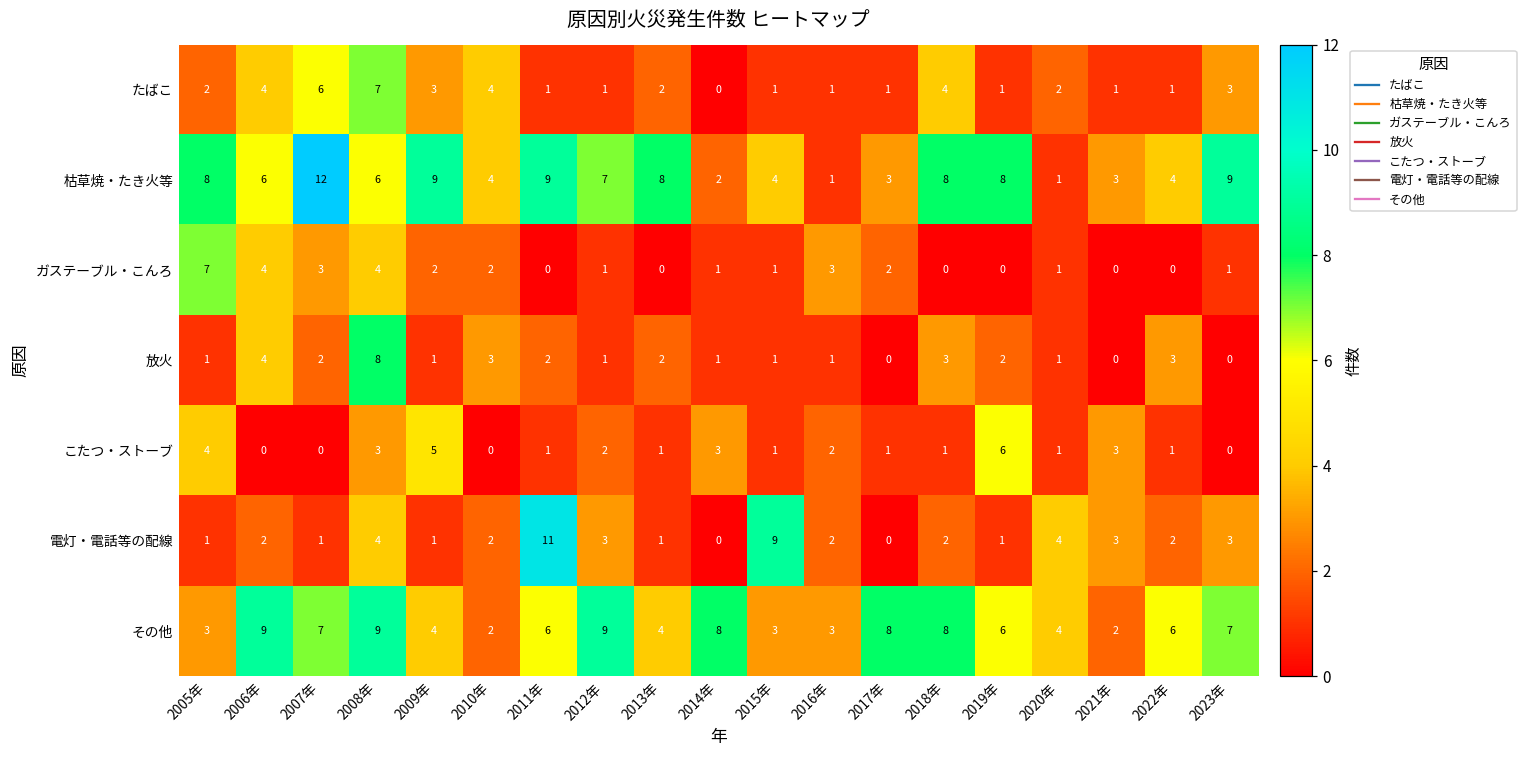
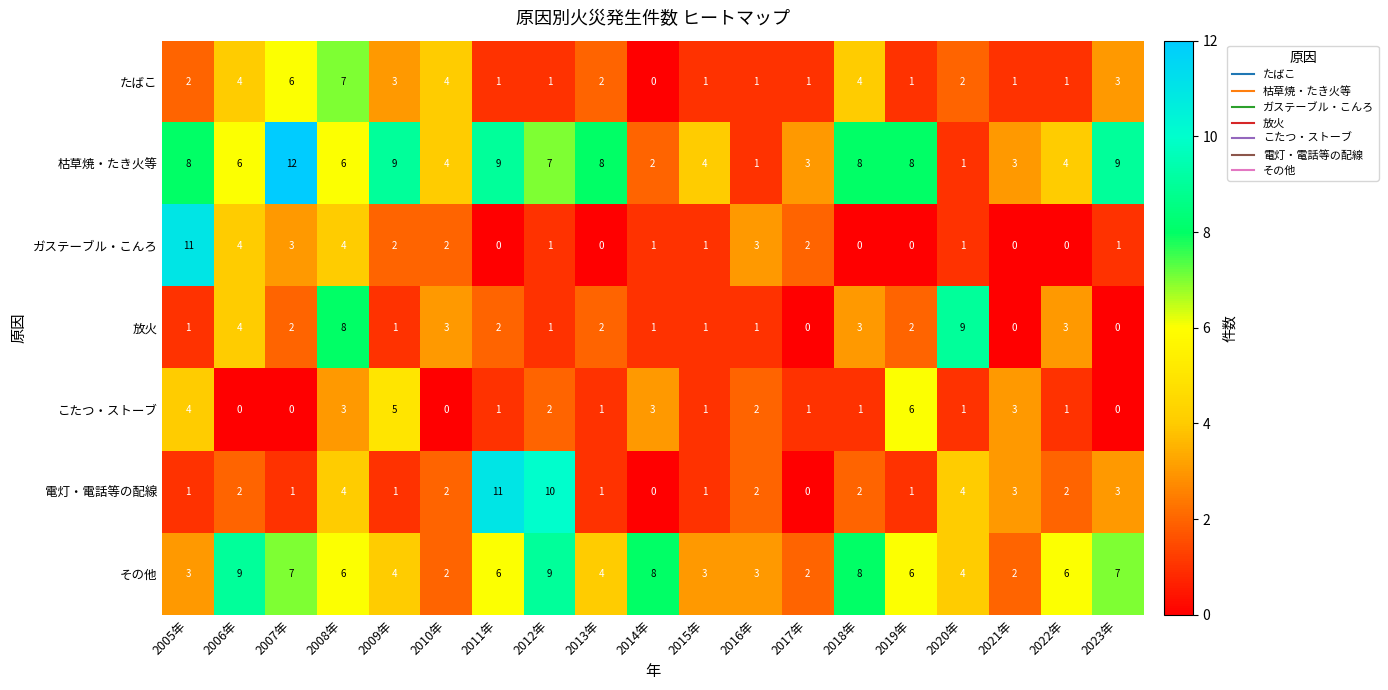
  {
    "たばこ": {
      "2005年": 2,
      "2006年": 4,
      "2007年": 6,
      "2008年": 7,
      "2009年": 3,
      "2010年": 4,
      "2011年": 1,
      "2012年": 1,
      "2013年": 2,
      "2014年": 0,
      "2015年": 1,
      "2016年": 1,
      "2017年": 1,
      "2018年": 4,
      "2019年": 1,
      "2020年": 2,
      "2021年": 1,
      "2022年": 1,
      "2023年": 3
    },
    "枯草焼・たき火等": {
      "2005年": 8,
      "2006年": 6,
      "2007年": 12,
      "2008年": 6,
      "2009年": 9,
      "2010年": 4,
      "2011年": 9,
      "2012年": 7,
      "2013年": 8,
      "2014年": 2,
      "2015年": 4,
      "2016年": 1,
      "2017年": 3,
      "2018年": 8,
      "2019年": 8,
      "2020年": 1,
      "2021年": 3,
      "2022年": 4,
      "2023年": 9
    },
    "ガステーブル・こんろ": {
-     "2005年": 7,
+     "2005年": 11,
      "2006年": 4,
      "2007年": 3,
      "2008年": 4,
      "2009年": 2,
      "2010年": 2,
      "2011年": 0,
      "2012年": 1,
      "2013年": 0,
      "2014年": 1,
      "2015年": 1,
      "2016年": 3,
      "2017年": 2,
      "2018年": 0,
      "2019年": 0,
      "2020年": 1,
      "2021年": 0,
      "2022年": 0,
      "2023年": 1
    },
    "放火": {
      "2005年": 1,
      "2006年": 4,
      "2007年": 2,
      "2008年": 8,
      "2009年": 1,
      "2010年": 3,
      "2011年": 2,
      "2012年": 1,
      "2013年": 2,
      "2014年": 1,
      "2015年": 1,
      "2016年": 1,
      "2017年": 0,
      "2018年": 3,
      "2019年": 2,
-     "2020年": 1,
+     "2020年": 9,
      "2021年": 0,
      "2022年": 3,
      "2023年": 0
    },
    "こたつ・ストーブ": {
      "2005年": 4,
      "2006年": 0,
      "2007年": 0,
      "2008年": 3,
      "2009年": 5,
      "2010年": 0,
      "2011年": 1,
      "2012年": 2,
      "2013年": 1,
      "2014年": 3,
      "2015年": 1,
      "2016年": 2,
      "2017年": 1,
      "2018年": 1,
      "2019年": 6,
      "2020年": 1,
      "2021年": 3,
      "2022年": 1,
      "2023年": 0
    },
    "電灯・電話等の配線": {
      "2005年": 1,
      "2006年": 2,
      "2007年": 1,
      "2008年": 4,
      "2009年": 1,
      "2010年": 2,
      "2011年": 11,
-     "2012年": 3,
+     "2012年": 10,
      "2013年": 1,
      "2014年": 0,
-     "2015年": 9,
+     "2015年": 1,
      "2016年": 2,
      "2017年": 0,
      "2018年": 2,
      "2019年": 1,
      "2020年": 4,
      "2021年": 3,
      "2022年": 2,
      "2023年": 3
    },
    "その他": {
      "2005年": 3,
      "2006年": 9,
      "2007年": 7,
-     "2008年": 9,
+     "2008年": 6,
      "2009年": 4,
      "2010年": 2,
      "2011年": 6,
      "2012年": 9,
      "2013年": 4,
      "2014年": 8,
      "2015年": 3,
      "2016年": 3,
-     "2017年": 8,
+     "2017年": 2,
      "2018年": 8,
      "2019年": 6,
      "2020年": 4,
      "2021年": 2,
      "2022年": 6,
      "2023年": 7
    }
  }
